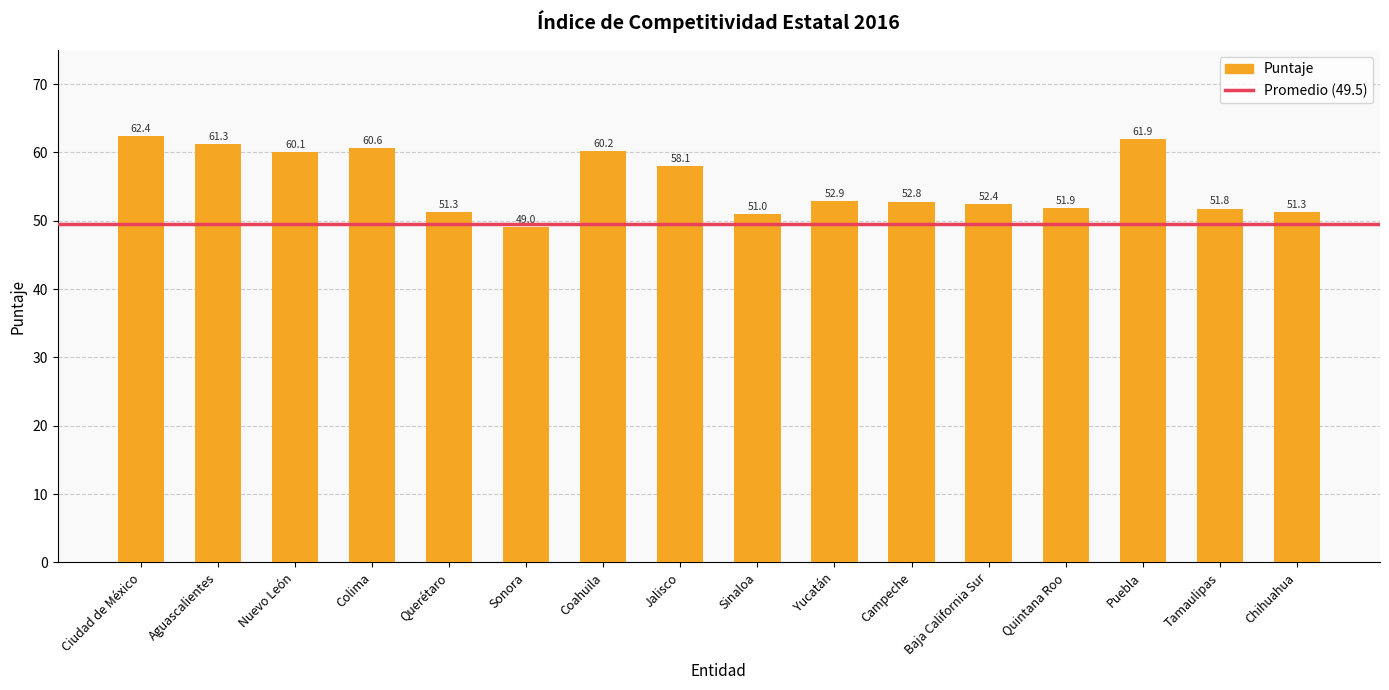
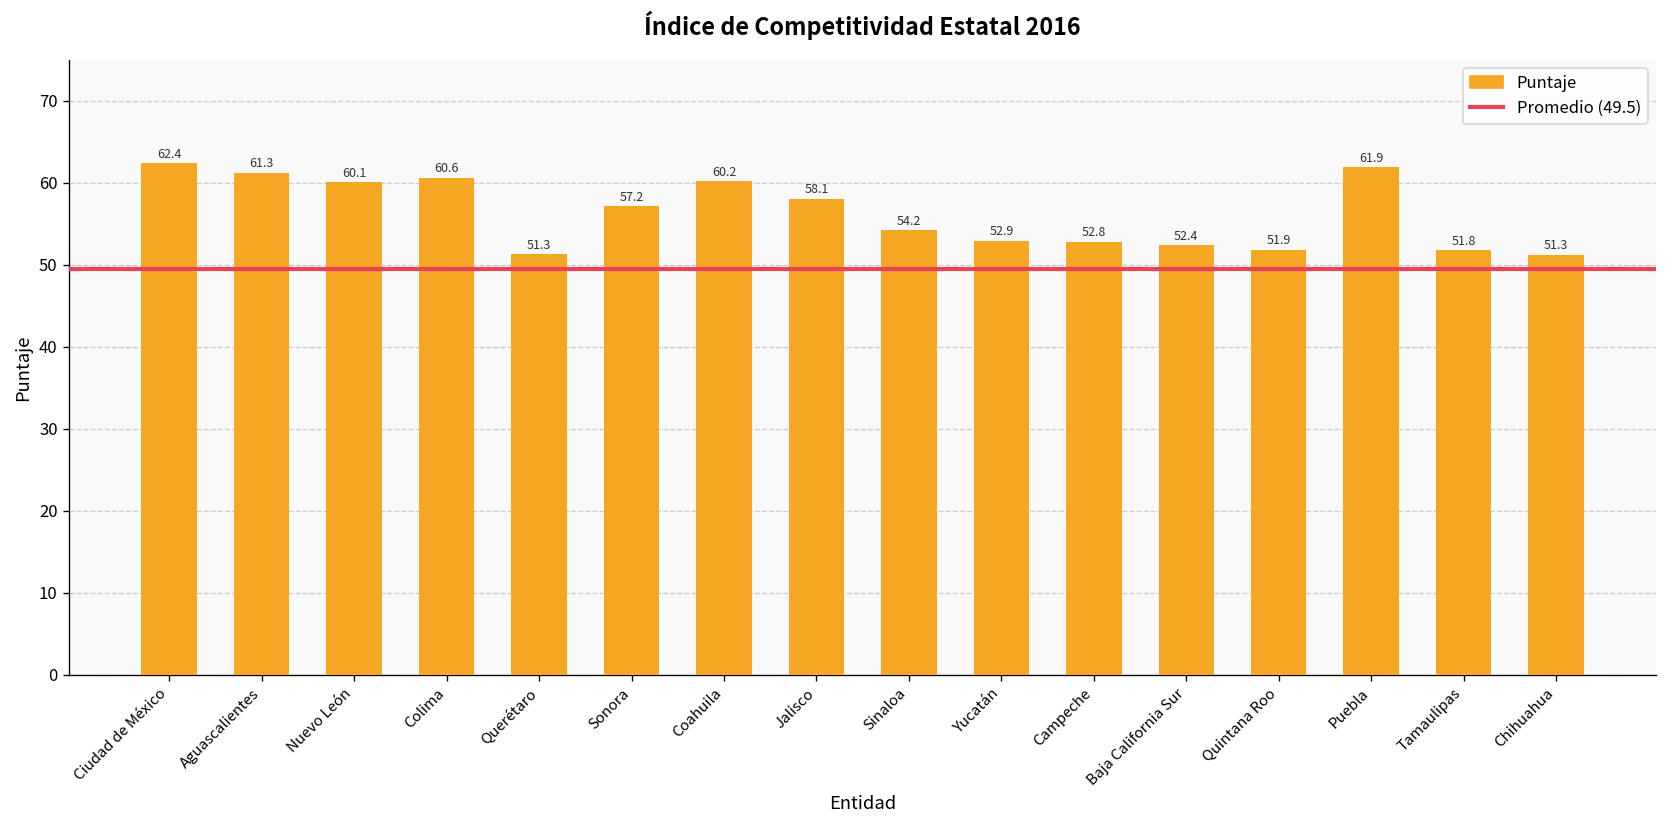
  {
    "Ciudad de México": 62.4,
    "Aguascalientes": 61.3,
    "Nuevo León": 60.1,
    "Colima": 60.6,
    "Querétaro": 51.3,
-   "Sonora": 49.0,
+   "Sonora": 57.2,
    "Coahuila": 60.2,
    "Jalisco": 58.1,
-   "Sinaloa": 51.0,
+   "Sinaloa": 54.2,
    "Yucatán": 52.9,
    "Campeche": 52.8,
    "Baja California Sur": 52.4,
    "Quintana Roo": 51.9,
    "Puebla": 61.9,
    "Tamaulipas": 51.8,
    "Chihuahua": 51.3
  }
